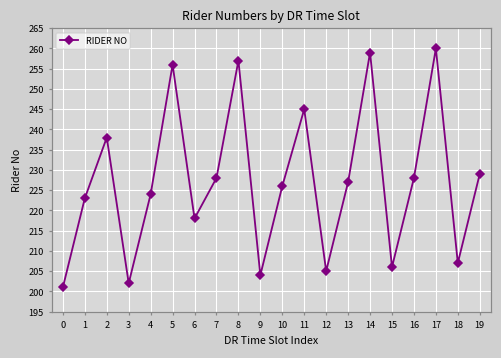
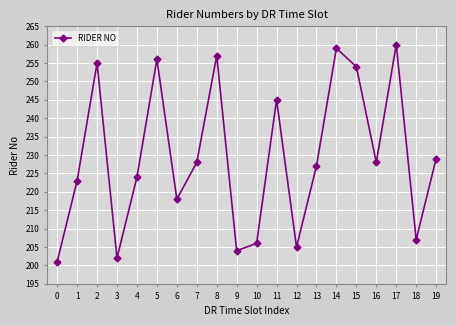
  {
    "0": 201,
    "1": 223,
-   "2": 238,
+   "2": 255,
    "3": 202,
    "4": 224,
    "5": 256,
    "6": 218,
    "7": 228,
    "8": 257,
    "9": 204,
-   "10": 226,
+   "10": 206,
    "11": 245,
    "12": 205,
    "13": 227,
    "14": 259,
-   "15": 206,
+   "15": 254,
    "16": 228,
    "17": 260,
    "18": 207,
    "19": 229
  }
